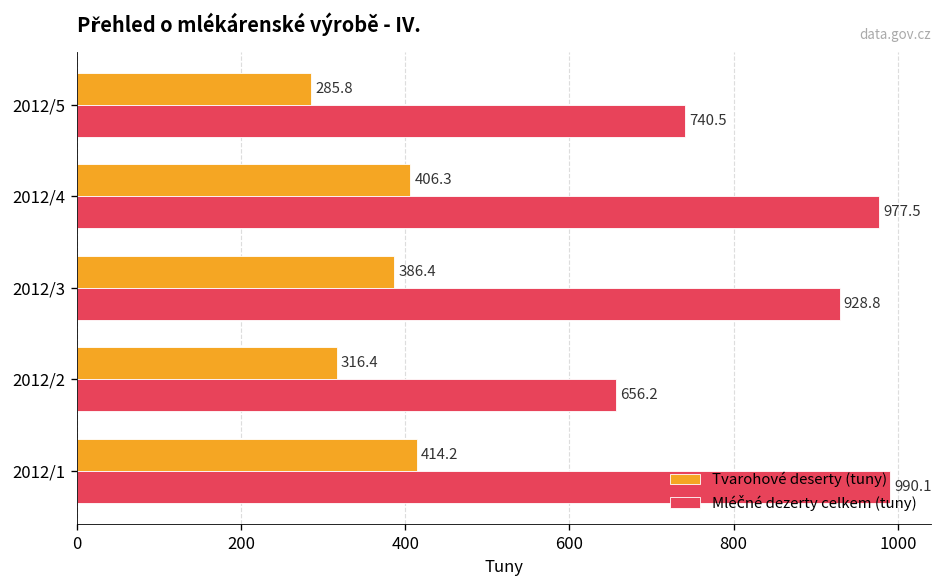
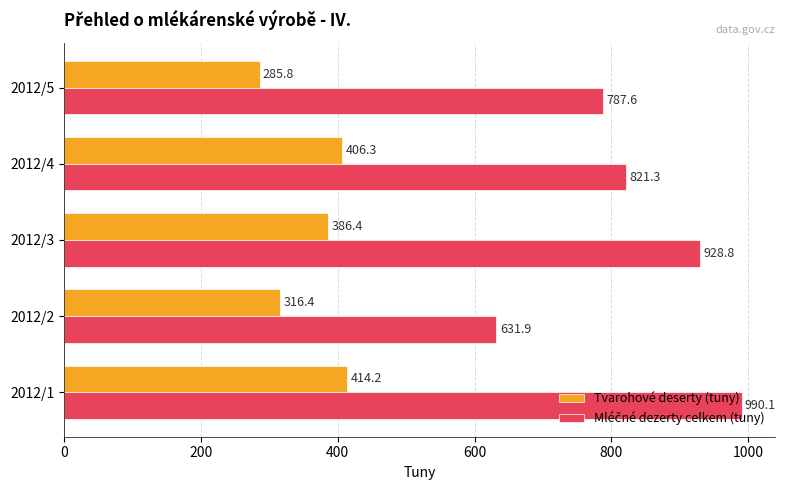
  {
    "Tvarohové deserty (tuny)": {
      "2012/5": 285.8,
      "2012/4": 406.3,
      "2012/3": 386.4,
      "2012/2": 316.4,
      "2012/1": 414.2
    },
    "Mléčné dezerty celkem (tuny)": {
-     "2012/5": 740.5,
-     "2012/4": 977.5,
+     "2012/5": 787.6,
+     "2012/4": 821.3,
      "2012/3": 928.8,
-     "2012/2": 656.2,
+     "2012/2": 631.9,
      "2012/1": 990.1
    }
  }
